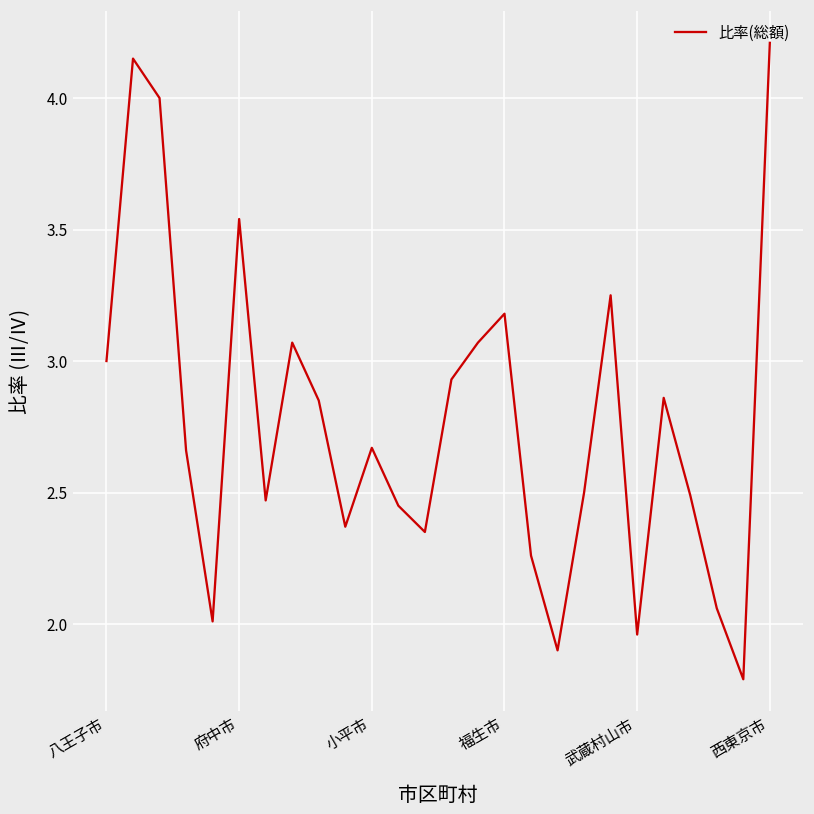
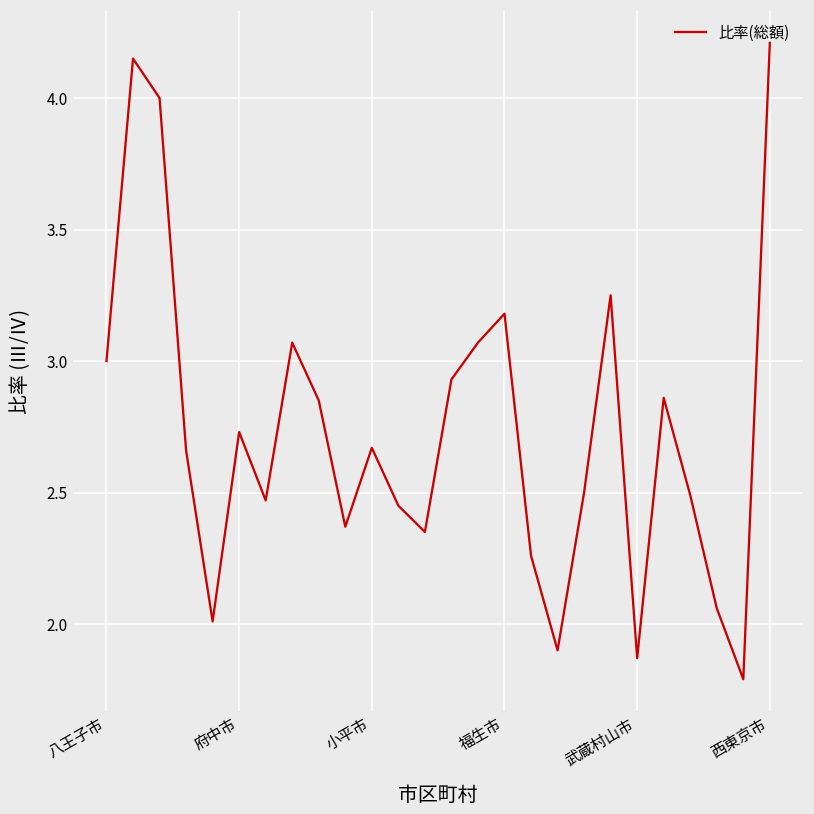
  {
    "八王子市": 3.00,
-   "府中市": 3.54,
+   "府中市": 2.73,
    "小平市": 2.67,
    "福生市": 3.18,
-   "武蔵村山市": 1.96,
+   "武蔵村山市": 1.87,
    "西東京市": 4.21
  }
